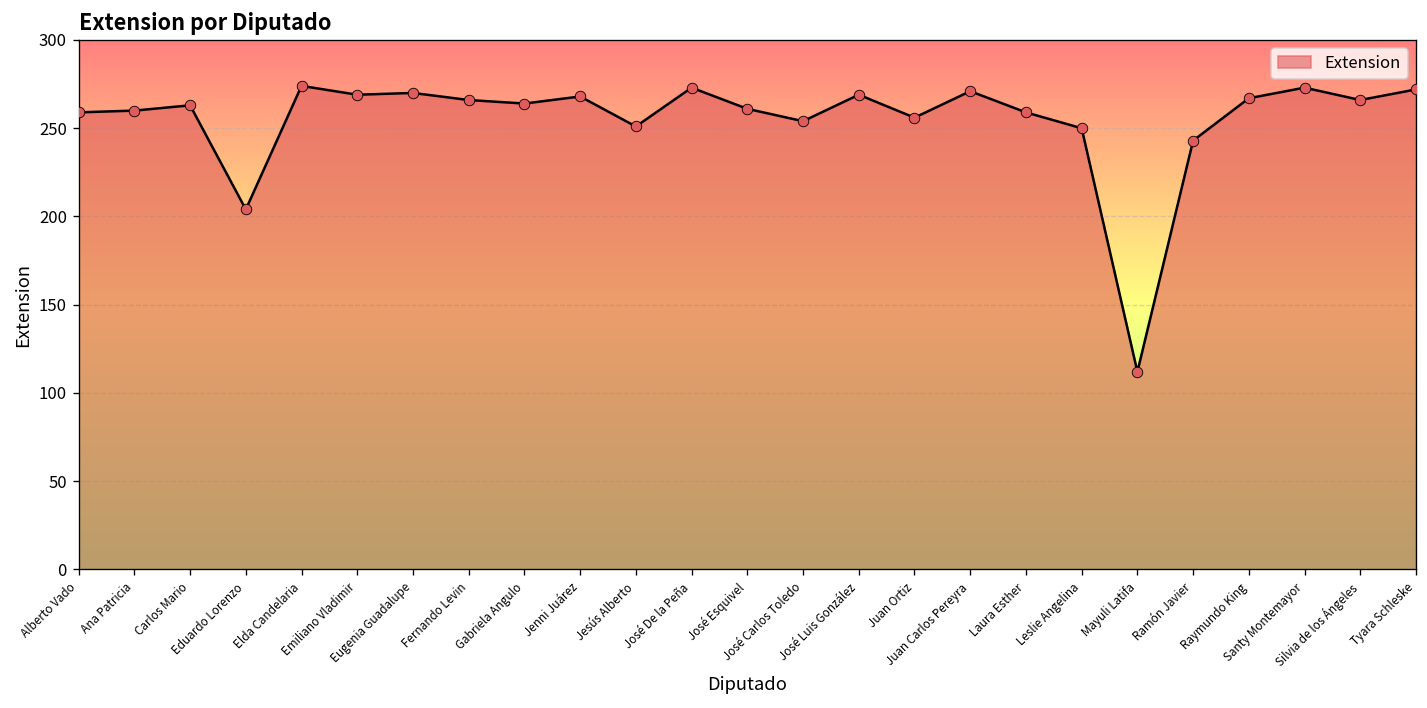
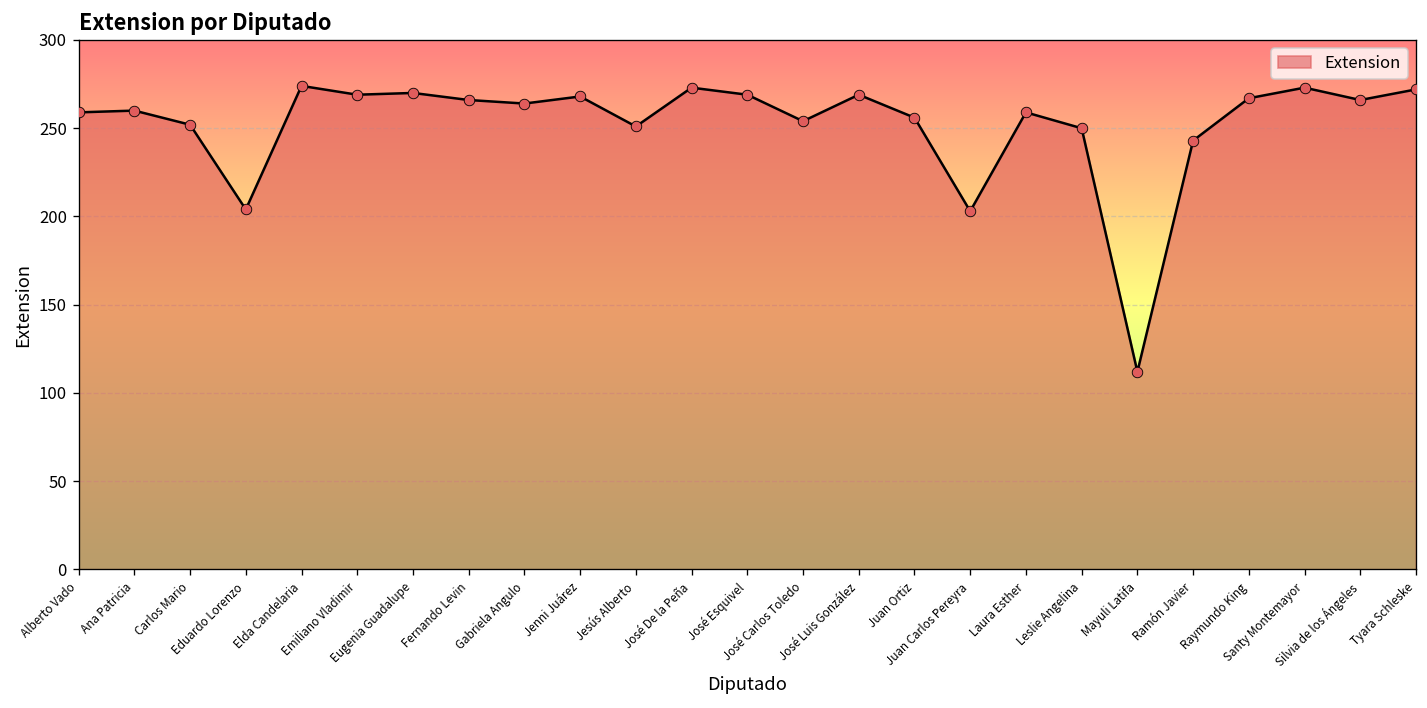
  {
    "Alberto Vado": 259,
    "Ana Patricia": 260,
-   "Carlos Mario": 263,
+   "Carlos Mario": 252,
    "Eduardo Lorenzo": 204,
    "Elda Candelaria": 274,
    "Emiliano Vladimir": 269,
    "Eugenia Guadalupe": 270,
    "Fernando Levin": 266,
    "Gabriela Angulo": 264,
    "Jenni Juárez": 268,
    "Jesús Alberto": 251,
    "José De la Peña": 273,
-   "José Esquivel": 261,
+   "José Esquivel": 269,
    "José Carlos Toledo": 254,
    "José Luis González": 269,
    "Juan Ortiz": 256,
-   "Juan Carlos Pereyra": 271,
+   "Juan Carlos Pereyra": 203,
    "Laura Esther": 259,
    "Leslie Angelina": 250,
    "Mayuli Latifa": 112,
    "Ramón Javier": 243,
    "Raymundo King": 267,
    "Santy Montemayor": 273,
    "Silvia de los Ángeles": 266,
    "Tyara Schleske": 272
  }
